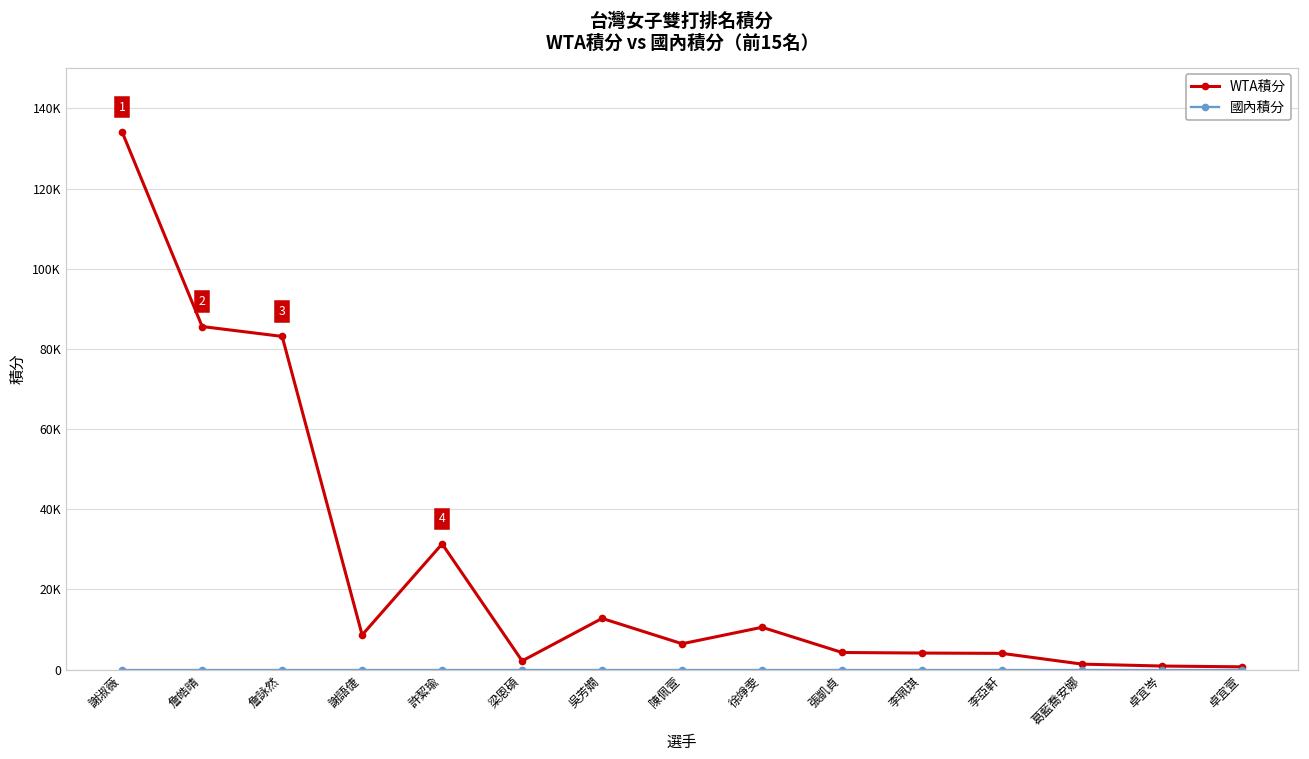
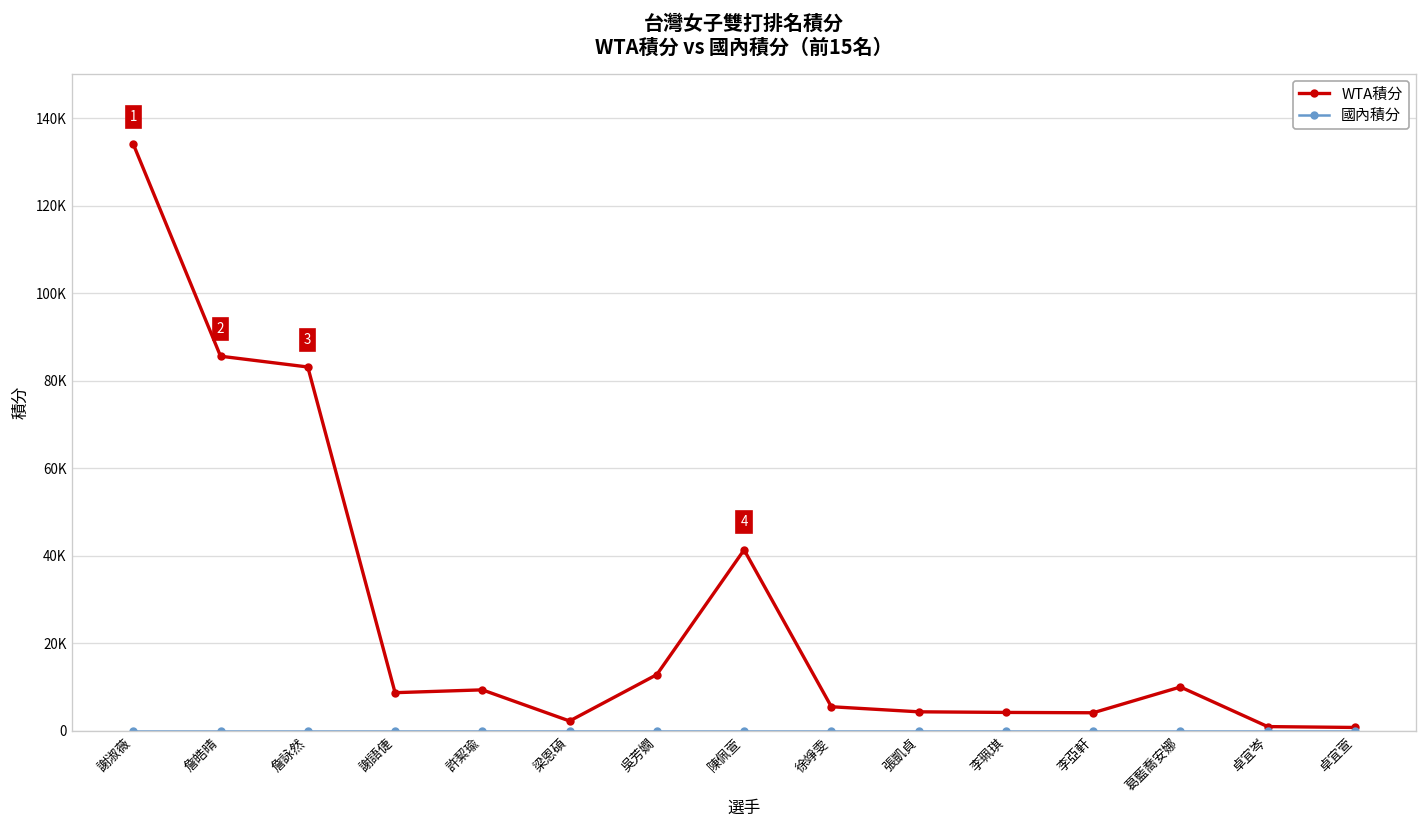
  {
    "WTA積分": {
      "謝語倢": 9000,
-     "許絜瑜": 31000,
+     "許絜瑜": 9000,
      "梁恩碩": 2000,
      "吳芳嫺": 13000,
-     "陳佩萱": 6000,
-     "徐竫雯": 11000,
+     "陳佩萱": 41000,
+     "徐竫雯": 5000,
      "張凱貞": 4000,
      "李珮琪": 4000,
      "李亞軒": 4000,
-     "葛藍喬安娜": 1000,
+     "葛藍喬安娜": 10000,
      "卓宜岑": 1000,
      "卓宜萱": 1000
    },
    "國內積分": {
      "謝淑薇": 0,
      "詹皓晴": 0,
      "詹詠然": 0,
      "謝語倢": 0,
      "許絜瑜": 0,
      "梁恩碩": 0,
      "吳芳嫺": 0,
      "陳佩萱": 0,
      "徐竫雯": 0,
      "張凱貞": 0,
      "李珮琪": 0,
      "李亞軒": 0,
      "葛藍喬安娜": 0,
      "卓宜岑": 0,
      "卓宜萱": 0
    }
  }
